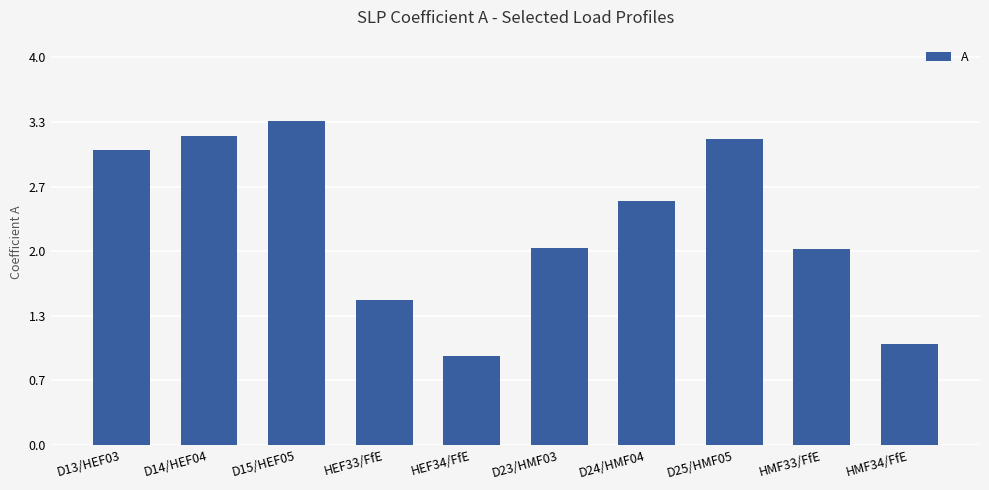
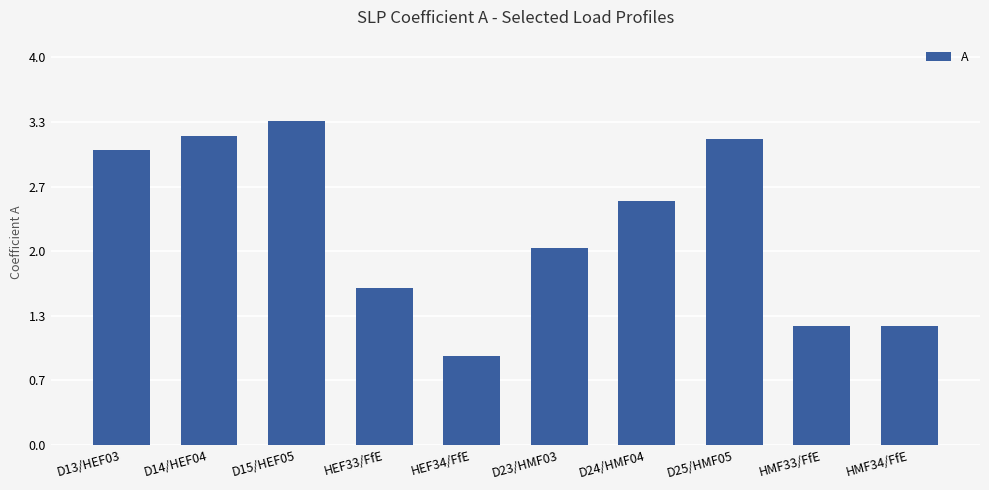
  {
    "D13/HEF03": 3.0,
    "D14/HEF04": 3.2,
    "D15/HEF05": 3.3,
-   "HEF33/FfE": 1.5,
+   "HEF33/FfE": 1.6,
    "HEF34/FfE": 0.9,
    "D23/HMF03": 2.0,
    "D24/HMF04": 2.5,
    "D25/HMF05": 3.2,
-   "HMF33/FfE": 2.0,
-   "HMF34/FfE": 1.0
+   "HMF33/FfE": 1.2,
+   "HMF34/FfE": 1.2
  }
